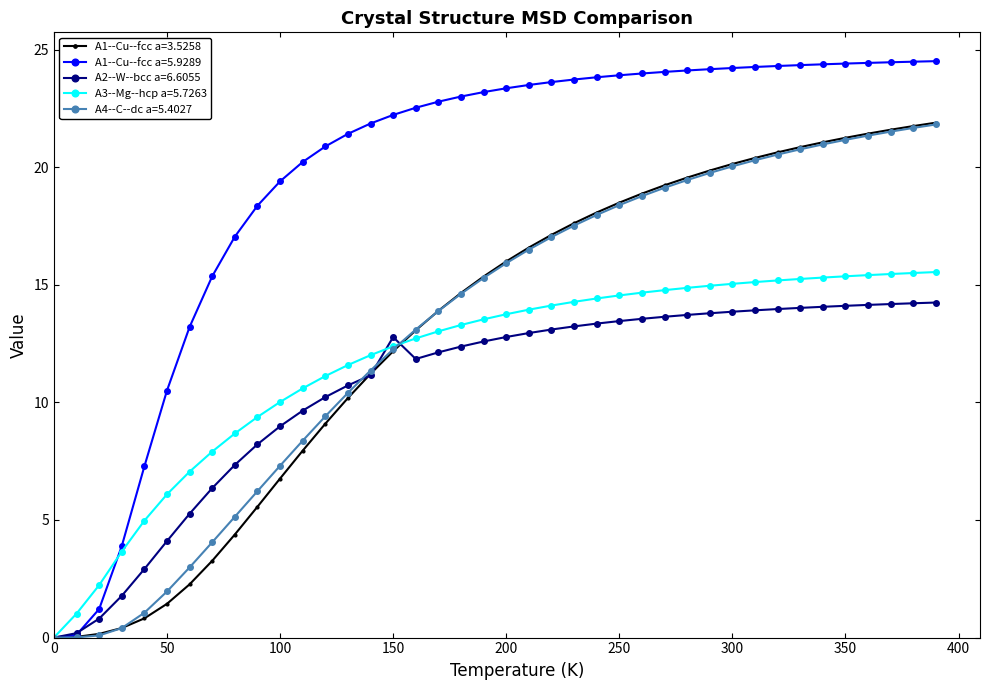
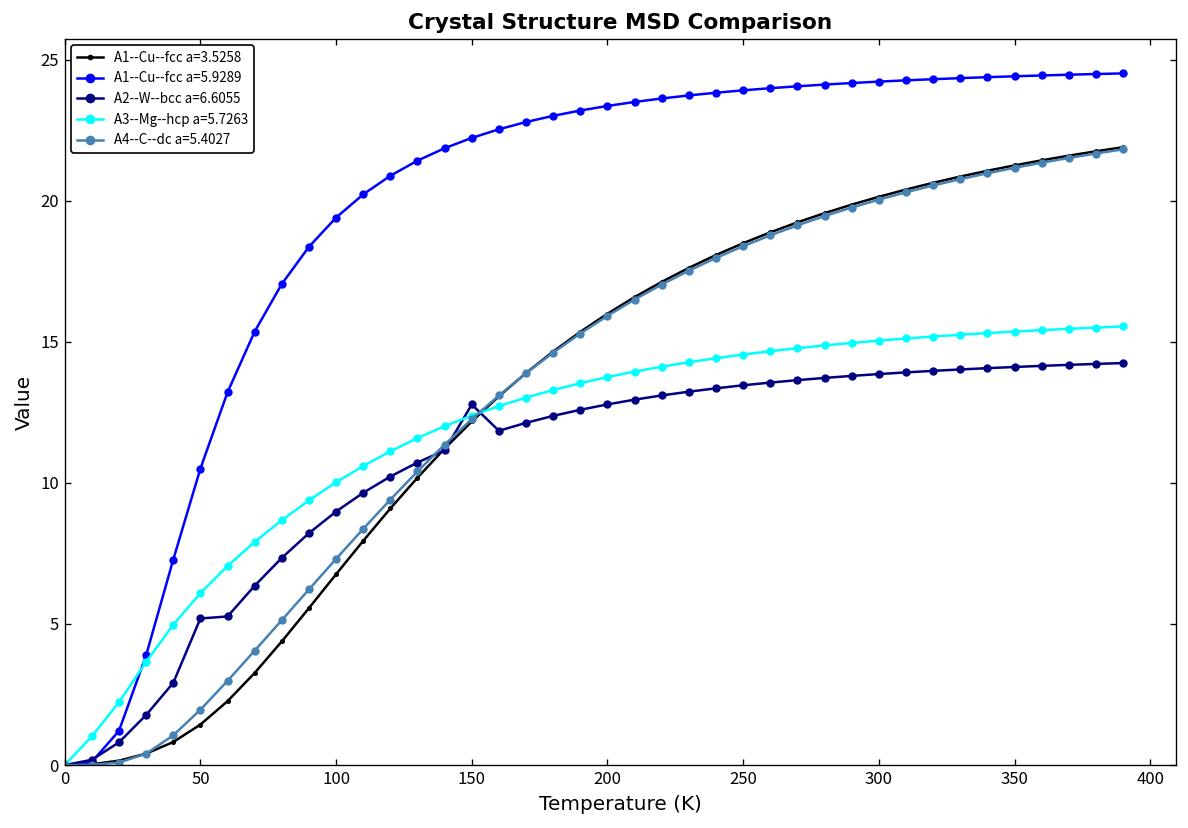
  {
    "A1--Cu--fcc a=3.5258": {
      "50": 1.4,
      "100": 6.8
    },
    "A1--Cu--fcc a=5.9289": {
      "50": 10.5,
      "100": 19.4,
      "150": 22.2,
      "200": 23.4,
      "250": 23.9,
      "300": 24.2,
      "350": 24.4
    },
    "A2--W--bcc a=6.6055": {
-     "50": 4.1,
+     "50": 5.2,
      "100": 9.0,
      "150": 12.8,
      "200": 12.8,
      "250": 13.5,
      "300": 13.9,
      "350": 14.1
    },
    "A3--Mg--hcp a=5.7263": {
      "50": 6.1,
      "100": 10.0,
      "150": 12.4,
      "200": 13.7,
      "250": 14.5,
      "300": 15.0,
      "350": 15.4
    },
    "A4--C--dc a=5.4027": {
      "50": 2.0,
      "100": 7.3
    }
  }
